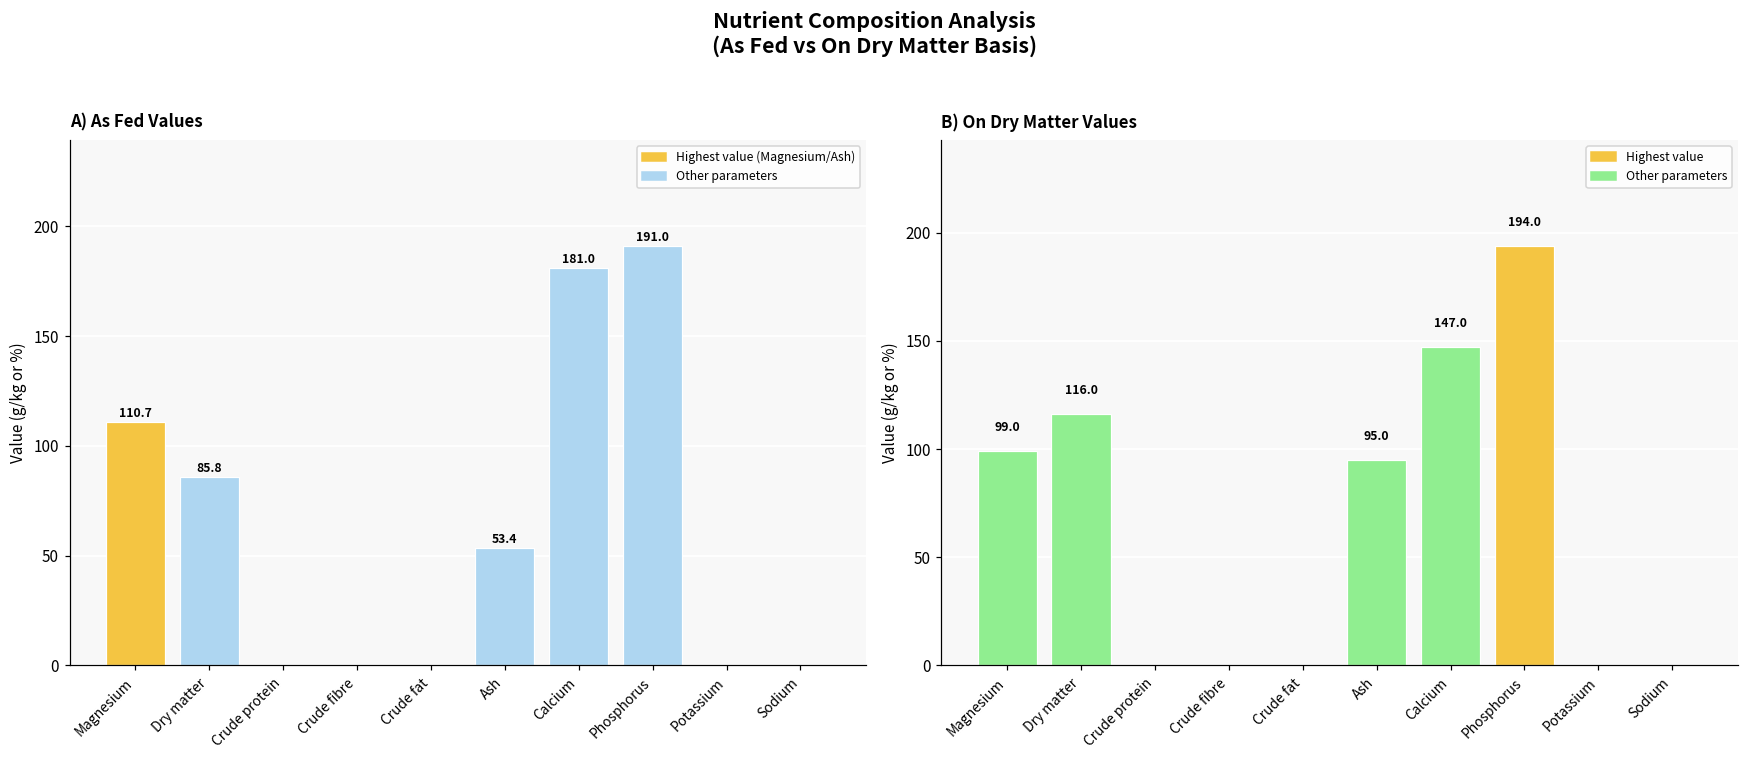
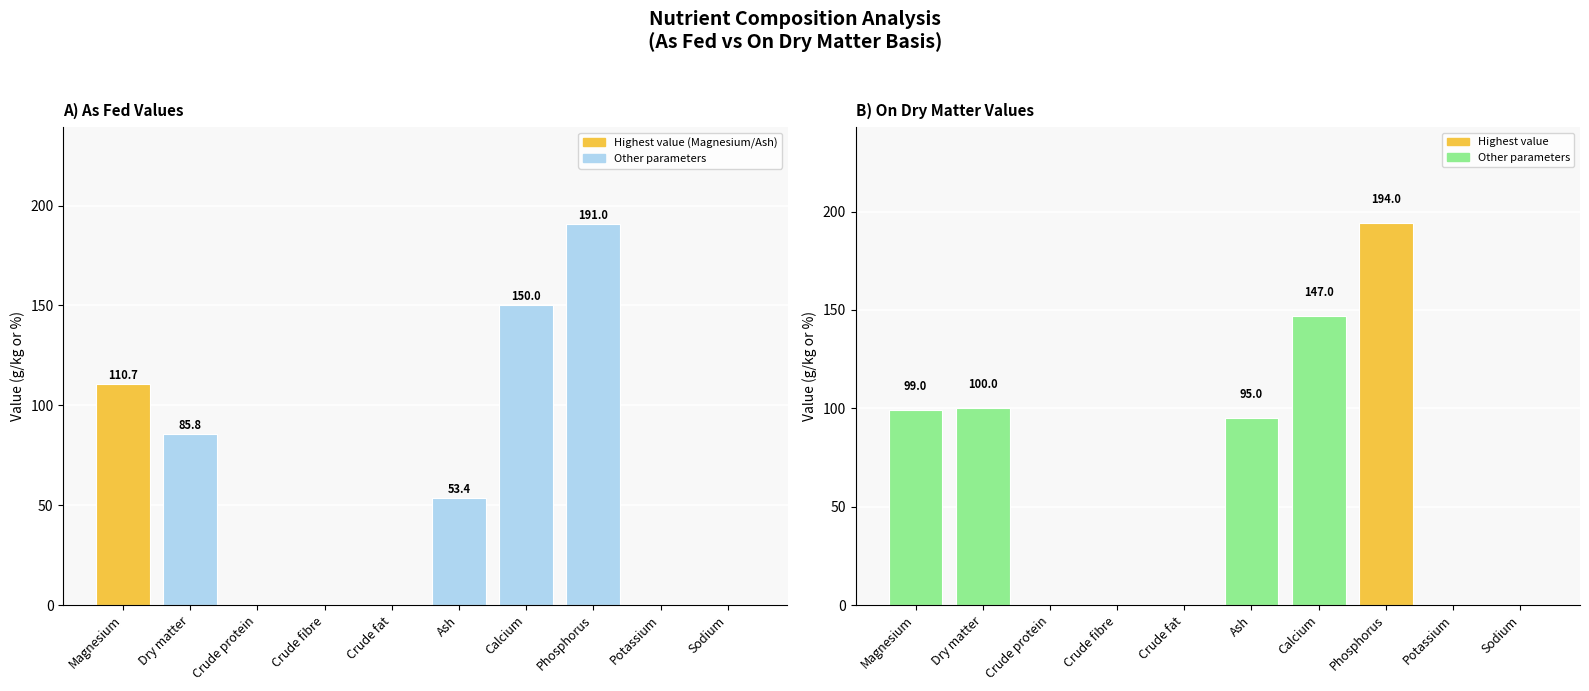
  {
    "A) As Fed Values": {
      "Magnesium": 110.7,
      "Dry matter": 85.8,
      "Ash": 53.4,
-     "Calcium": 181.0,
+     "Calcium": 150.0,
      "Phosphorus": 191.0
    },
    "B) On Dry Matter Values": {
      "Magnesium": 99.0,
-     "Dry matter": 116.0,
+     "Dry matter": 100.0,
      "Ash": 95.0,
      "Calcium": 147.0,
      "Phosphorus": 194.0
    }
  }
